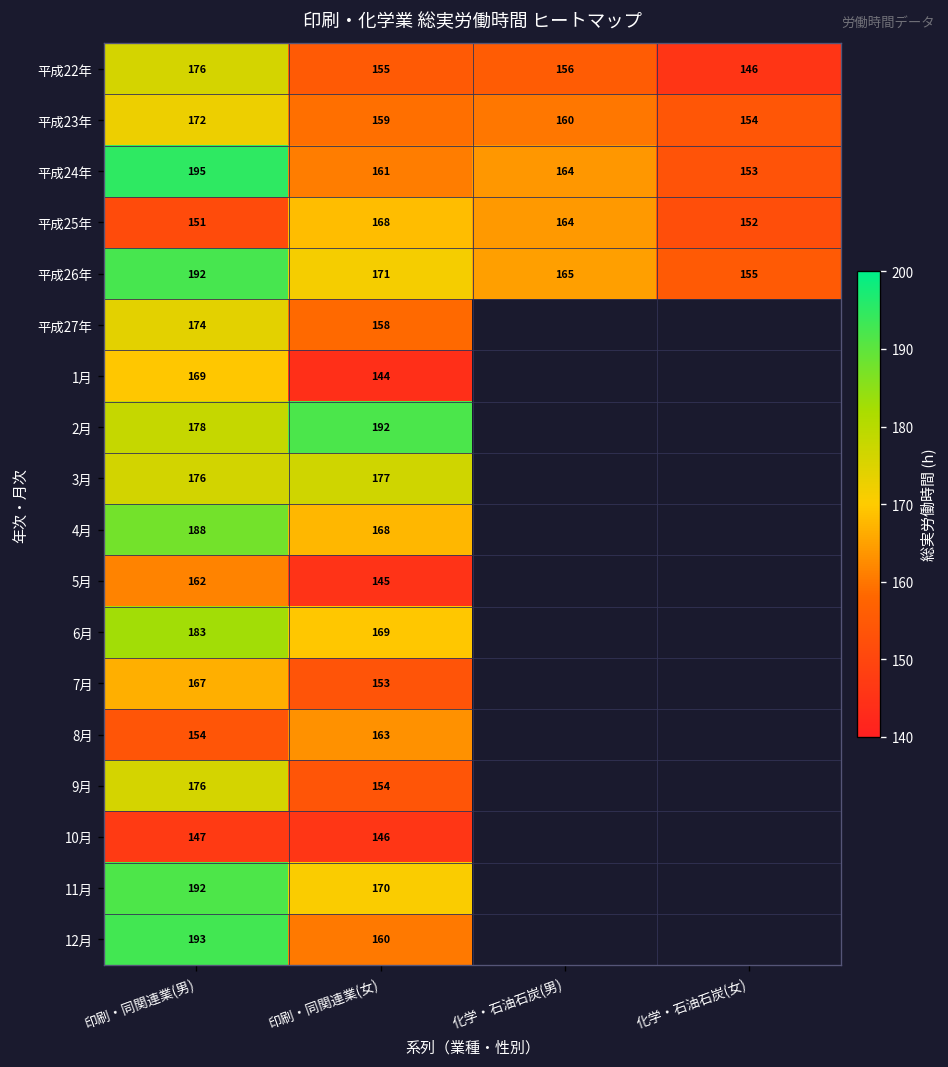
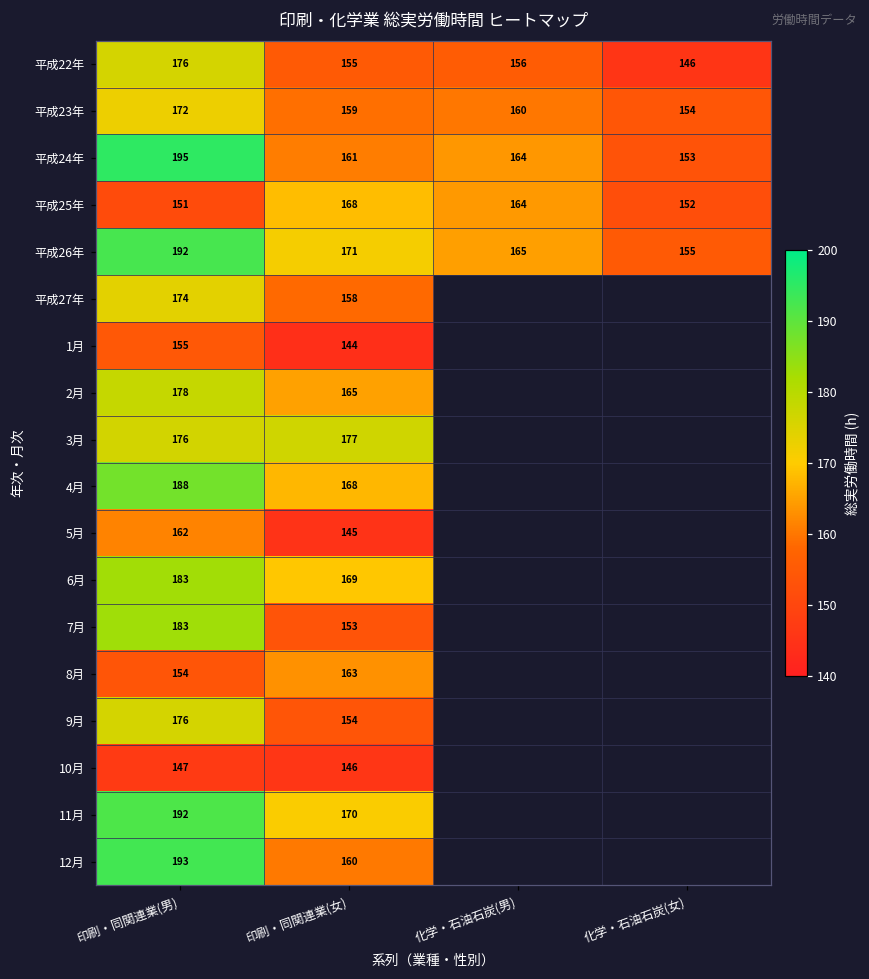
  {
    "平成22年": {
      "印刷・同関連業(男)": 176,
      "印刷・同関連業(女)": 155,
      "化学・石油石炭(男)": 156,
      "化学・石油石炭(女)": 146
    },
    "平成23年": {
      "印刷・同関連業(男)": 172,
      "印刷・同関連業(女)": 159,
      "化学・石油石炭(男)": 160,
      "化学・石油石炭(女)": 154
    },
    "平成24年": {
      "印刷・同関連業(男)": 195,
      "印刷・同関連業(女)": 161,
      "化学・石油石炭(男)": 164,
      "化学・石油石炭(女)": 153
    },
    "平成25年": {
      "印刷・同関連業(男)": 151,
      "印刷・同関連業(女)": 168,
      "化学・石油石炭(男)": 164,
      "化学・石油石炭(女)": 152
    },
    "平成26年": {
      "印刷・同関連業(男)": 192,
      "印刷・同関連業(女)": 171,
      "化学・石油石炭(男)": 165,
      "化学・石油石炭(女)": 155
    },
    "平成27年": {
      "印刷・同関連業(男)": 174,
      "印刷・同関連業(女)": 158
    },
    "1月": {
-     "印刷・同関連業(男)": 169,
+     "印刷・同関連業(男)": 155,
      "印刷・同関連業(女)": 144
    },
    "2月": {
      "印刷・同関連業(男)": 178,
-     "印刷・同関連業(女)": 192
+     "印刷・同関連業(女)": 165
    },
    "3月": {
      "印刷・同関連業(男)": 176,
      "印刷・同関連業(女)": 177
    },
    "4月": {
      "印刷・同関連業(男)": 188,
      "印刷・同関連業(女)": 168
    },
    "5月": {
      "印刷・同関連業(男)": 162,
      "印刷・同関連業(女)": 145
    },
    "6月": {
      "印刷・同関連業(男)": 183,
      "印刷・同関連業(女)": 169
    },
    "7月": {
-     "印刷・同関連業(男)": 167,
+     "印刷・同関連業(男)": 183,
      "印刷・同関連業(女)": 153
    },
    "8月": {
      "印刷・同関連業(男)": 154,
      "印刷・同関連業(女)": 163
    },
    "9月": {
      "印刷・同関連業(男)": 176,
      "印刷・同関連業(女)": 154
    },
    "10月": {
      "印刷・同関連業(男)": 147,
      "印刷・同関連業(女)": 146
    },
    "11月": {
      "印刷・同関連業(男)": 192,
      "印刷・同関連業(女)": 170
    },
    "12月": {
      "印刷・同関連業(男)": 193,
      "印刷・同関連業(女)": 160
    }
  }
